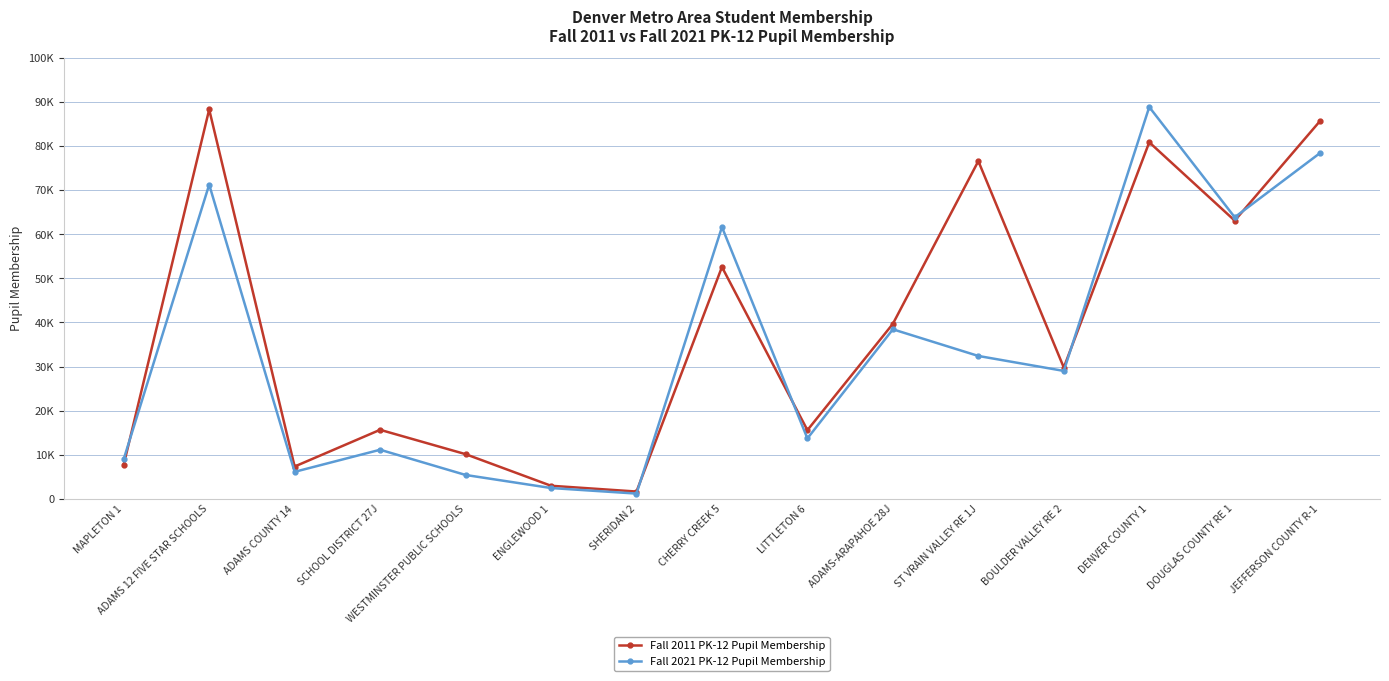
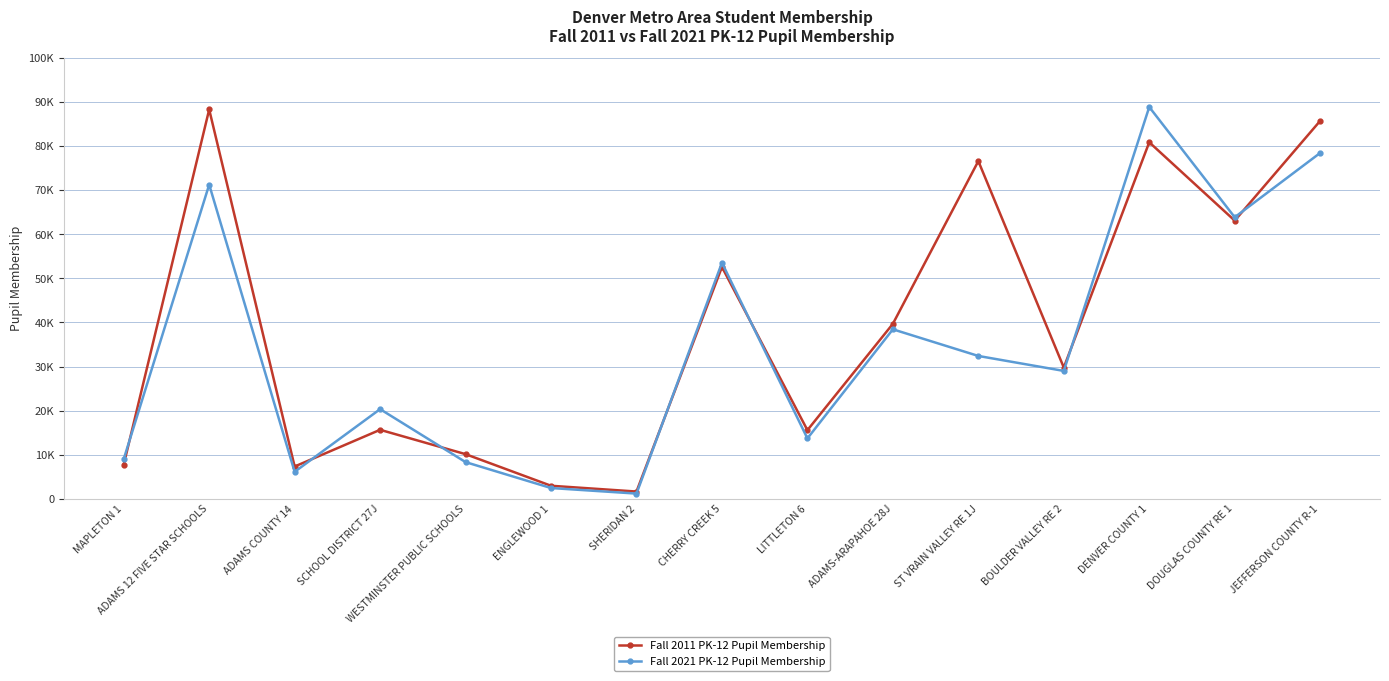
  {
    "Fall 2011 PK-12 Pupil Membership": {
      "MAPLETON 1": 8000,
      "ADAMS 12 FIVE STAR SCHOOLS": 88000,
      "ADAMS COUNTY 14": 7000,
      "SCHOOL DISTRICT 27J": 16000,
      "WESTMINSTER PUBLIC SCHOOLS": 10000,
      "CHERRY CREEK 5": 53000,
      "LITTLETON 6": 16000,
      "ADAMS-ARAPAHOE 28J": 40000,
      "ST VRAIN VALLEY RE 1J": 77000,
      "BOULDER VALLEY RE 2": 30000,
      "DENVER COUNTY 1": 81000,
      "DOUGLAS COUNTY RE 1": 63000,
      "JEFFERSON COUNTY R-1": 86000
    },
    "Fall 2021 PK-12 Pupil Membership": {
      "MAPLETON 1": 9000,
      "ADAMS 12 FIVE STAR SCHOOLS": 71000,
      "ADAMS COUNTY 14": 6000,
-     "SCHOOL DISTRICT 27J": 11000,
-     "WESTMINSTER PUBLIC SCHOOLS": 5000,
-     "CHERRY CREEK 5": 62000,
+     "SCHOOL DISTRICT 27J": 20000,
+     "WESTMINSTER PUBLIC SCHOOLS": 8000,
+     "CHERRY CREEK 5": 54000,
      "LITTLETON 6": 14000,
      "ADAMS-ARAPAHOE 28J": 38000,
      "ST VRAIN VALLEY RE 1J": 32000,
      "BOULDER VALLEY RE 2": 29000,
      "DENVER COUNTY 1": 89000,
      "DOUGLAS COUNTY RE 1": 64000,
      "JEFFERSON COUNTY R-1": 78000
    }
  }
